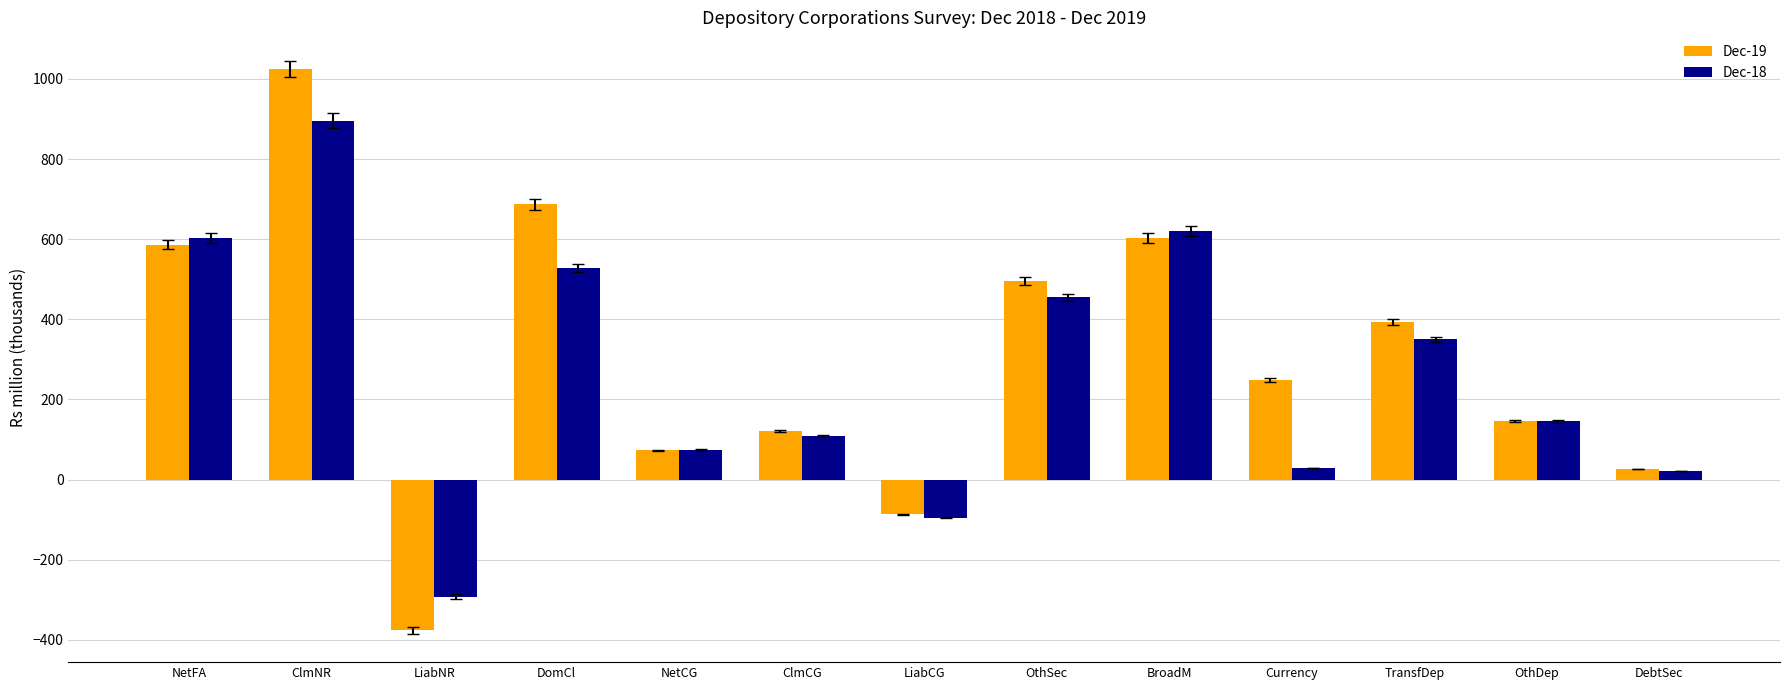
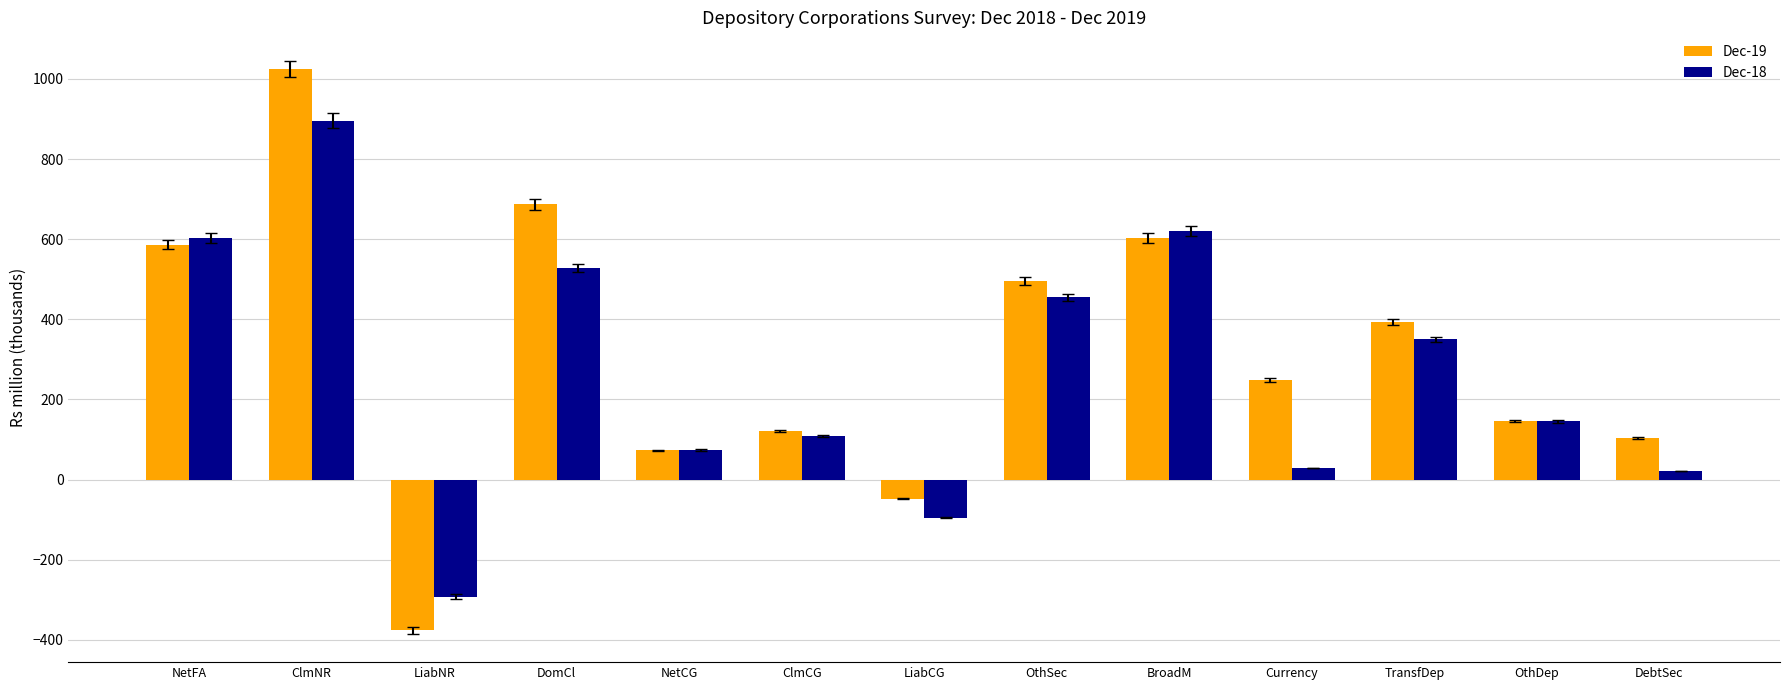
  {
    "Dec-19": {
      "NetFA": 590,
      "ClmNR": 1020,
      "LiabNR": -380,
      "DomCl": 690,
      "NetCG": 70,
      "ClmCG": 120,
-     "LiabCG": -90,
+     "LiabCG": -50,
      "OthSec": 500,
      "BroadM": 600,
      "Currency": 250,
      "TransfDep": 390,
      "OthDep": 150,
-     "DebtSec": 30
+     "DebtSec": 100
    },
    "Dec-18": {
      "NetFA": 600,
      "ClmNR": 900,
      "LiabNR": -290,
      "DomCl": 530,
      "NetCG": 70,
      "ClmCG": 110,
      "LiabCG": -100,
      "OthSec": 450,
      "BroadM": 620,
      "Currency": 30,
      "TransfDep": 350,
      "OthDep": 140,
      "DebtSec": 20
    }
  }
